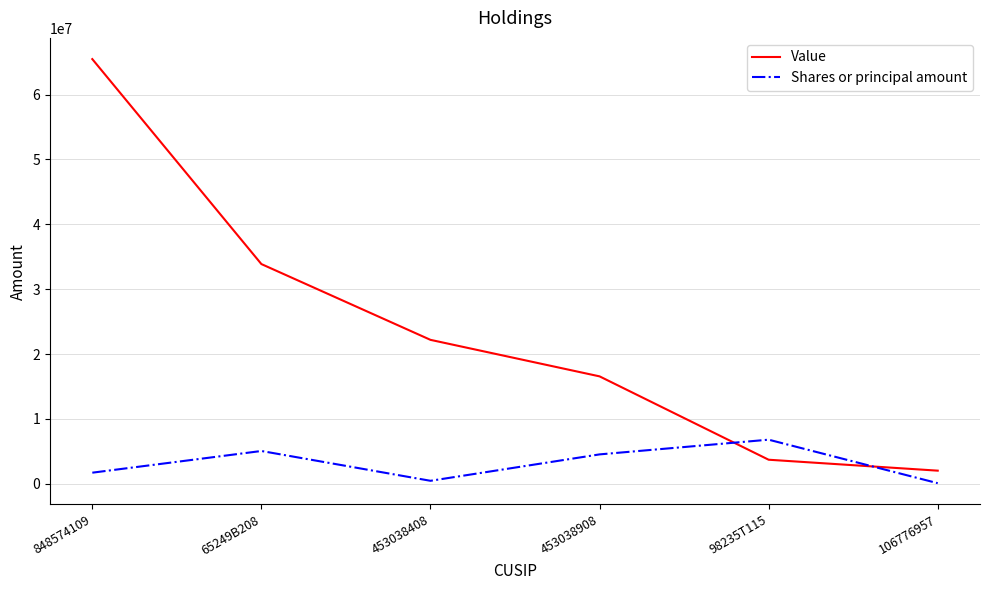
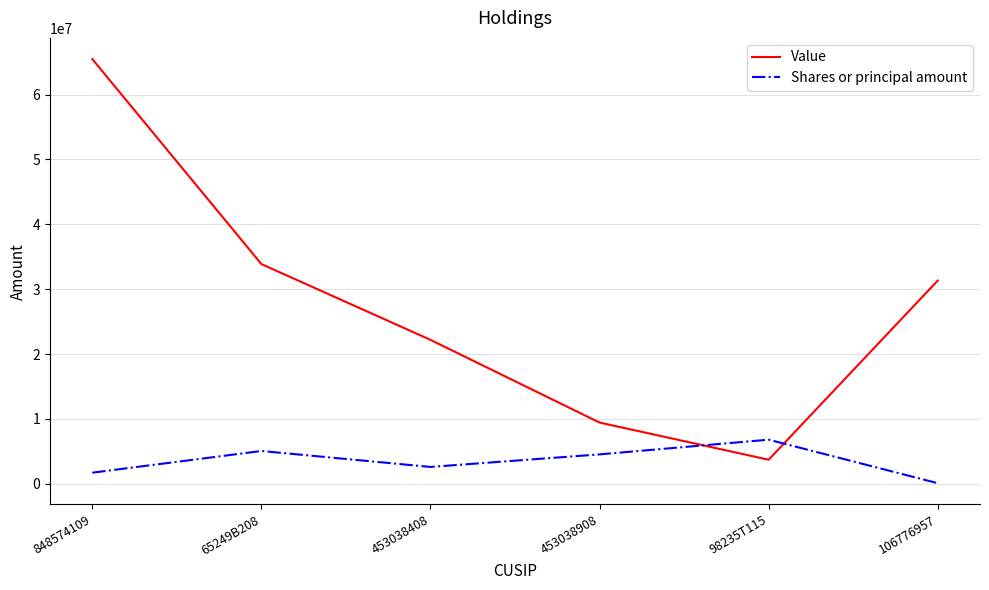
  {
    "Value": {
      "848574109": 65000000,
      "65249B208": 34000000,
      "453038408": 22000000,
-     "453038908": 17000000,
+     "453038908": 9000000,
      "98235T115": 4000000,
-     "106776957": 2000000
+     "106776957": 31000000
    },
    "Shares or principal amount": {
      "848574109": 2000000,
      "65249B208": 5000000,
-     "453038408": 0,
+     "453038408": 3000000,
      "453038908": 5000000,
      "98235T115": 7000000,
      "106776957": 0
    }
  }
